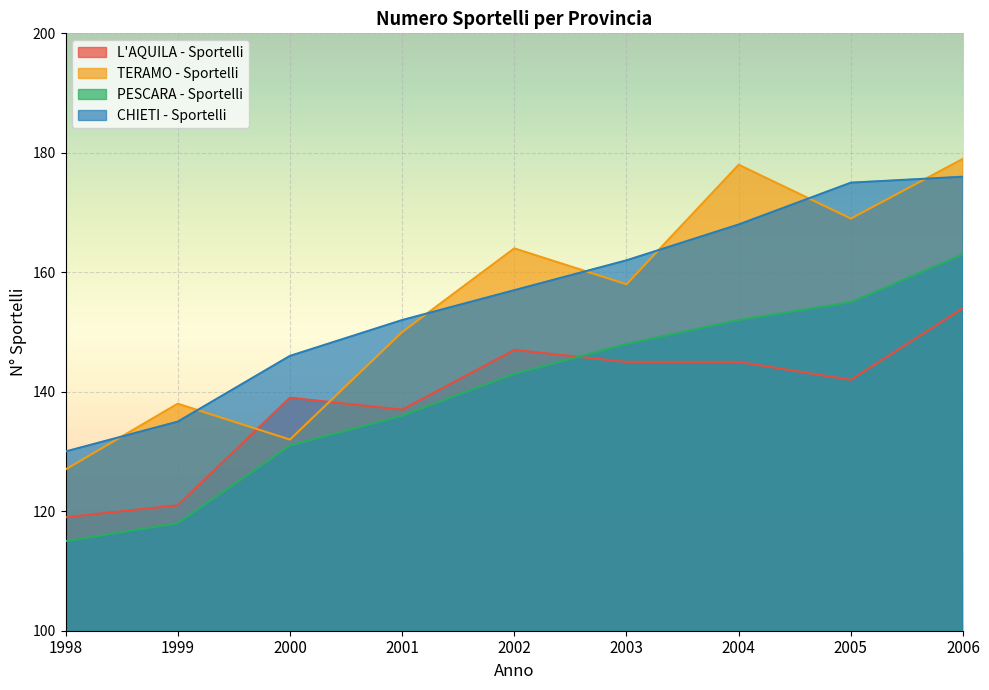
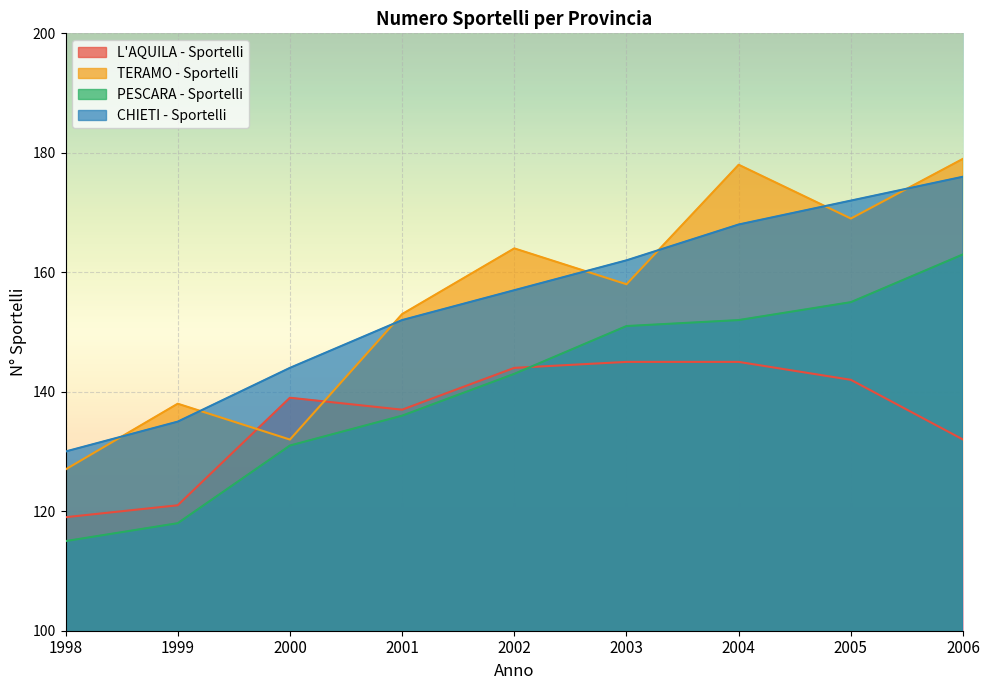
  {
    "L'AQUILA - Sportelli": {
      "1998": 119,
      "1999": 121,
      "2000": 139,
      "2001": 137,
-     "2002": 147,
+     "2002": 144,
      "2003": 145,
      "2004": 145,
      "2005": 142,
-     "2006": 154
+     "2006": 132
    },
    "TERAMO - Sportelli": {
      "1998": 127,
      "1999": 138,
      "2000": 132,
-     "2001": 150,
+     "2001": 153,
      "2002": 164,
      "2003": 158,
      "2004": 178,
      "2005": 169,
      "2006": 179
    },
    "PESCARA - Sportelli": {
      "1998": 115,
      "1999": 118,
      "2000": 131,
      "2001": 136,
      "2002": 143,
-     "2003": 148,
+     "2003": 151,
      "2004": 152,
      "2005": 155,
      "2006": 163
    },
    "CHIETI - Sportelli": {
      "1998": 130,
      "1999": 135,
-     "2000": 146,
+     "2000": 144,
      "2001": 152,
      "2002": 157,
      "2003": 162,
      "2004": 168,
-     "2005": 175,
+     "2005": 172,
      "2006": 176
    }
  }
